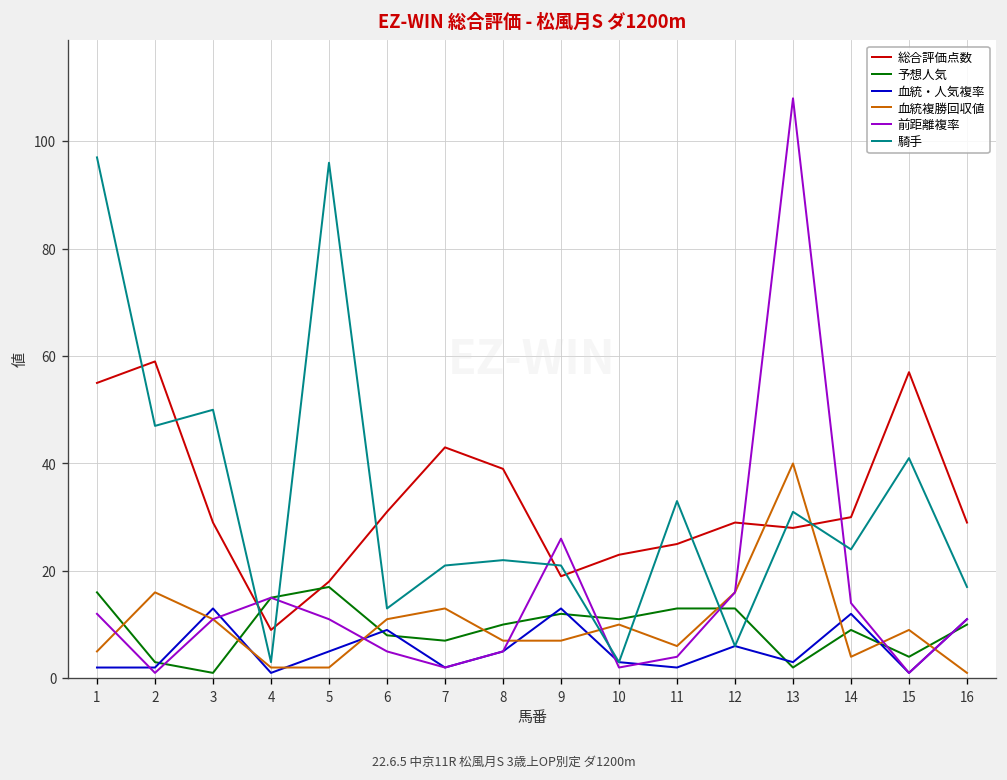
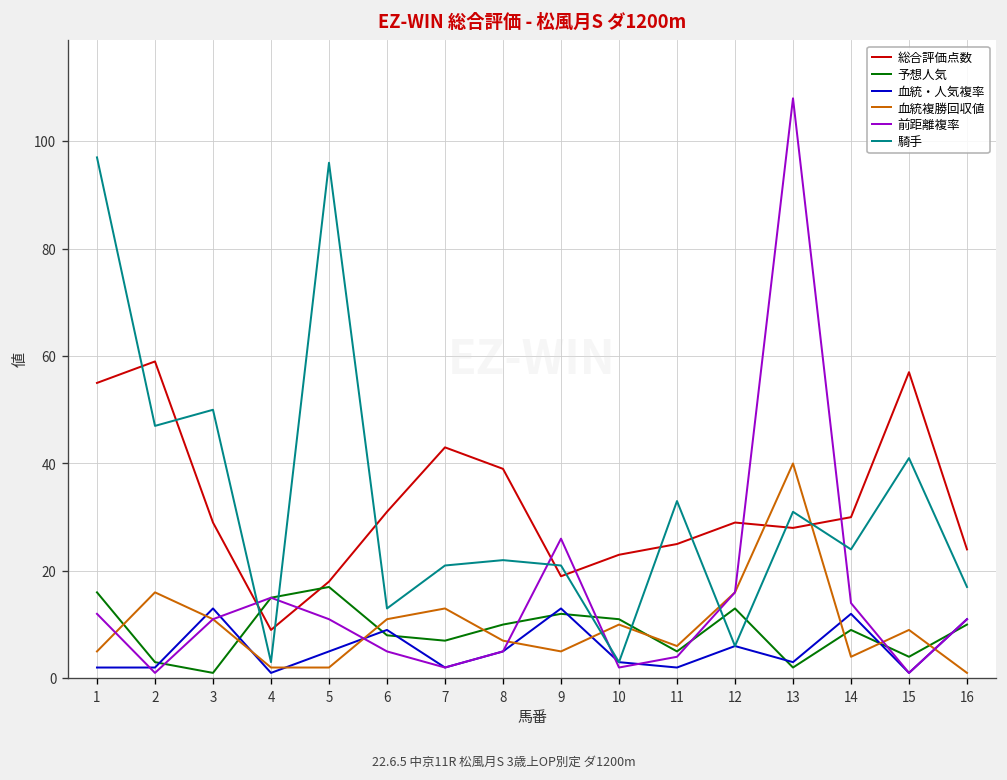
  {
    "総合評価点数": {
      "1": 55,
      "2": 59,
      "3": 29,
      "4": 9,
      "5": 18,
      "6": 31,
      "7": 43,
      "8": 39,
      "9": 19,
      "10": 23,
      "11": 25,
      "12": 29,
      "13": 28,
      "14": 30,
      "15": 57,
-     "16": 29
+     "16": 24
    },
    "予想人気": {
      "1": 16,
      "2": 3,
      "3": 1,
      "5": 17,
      "6": 8,
      "7": 7,
      "8": 10,
      "9": 12,
      "10": 11,
-     "11": 13,
+     "11": 5,
      "12": 13,
      "13": 2,
      "14": 9,
      "15": 4,
      "16": 10
    },
    "血統・人気複率": {
      "1": 2,
      "2": 2,
      "3": 13,
      "4": 1,
      "5": 5,
      "6": 9,
      "9": 13,
      "11": 2,
      "13": 3,
      "14": 12
    },
    "血統複勝回収値": {
      "1": 5,
      "2": 16,
      "4": 2,
      "5": 2,
      "6": 11,
      "7": 13,
      "8": 7,
-     "9": 7,
+     "9": 5,
      "10": 10,
      "11": 6,
      "13": 40,
      "14": 4,
      "15": 9,
      "16": 1
    },
    "前距離複率": {
      "1": 12,
      "2": 1,
      "5": 11,
      "6": 5,
      "9": 26,
      "10": 2,
      "11": 4,
      "13": 108,
      "14": 14
    },
    "騎手": {
      "1": 97,
      "2": 47,
      "3": 50,
      "4": 3,
      "5": 96,
      "6": 13,
      "7": 21,
      "8": 22,
      "9": 21,
      "11": 33,
      "13": 31,
      "14": 24,
      "15": 41,
      "16": 17
    }
  }
